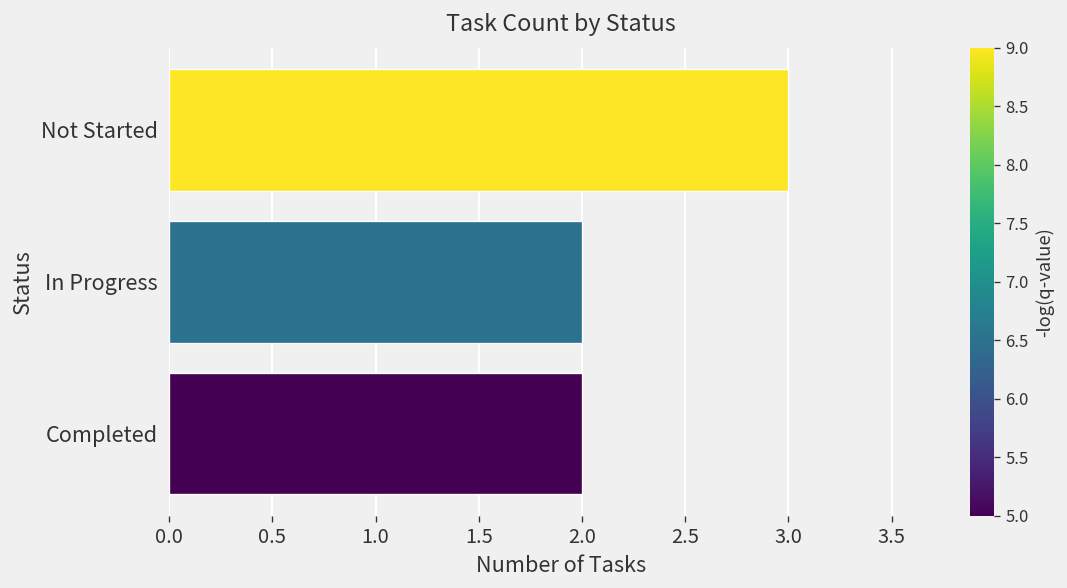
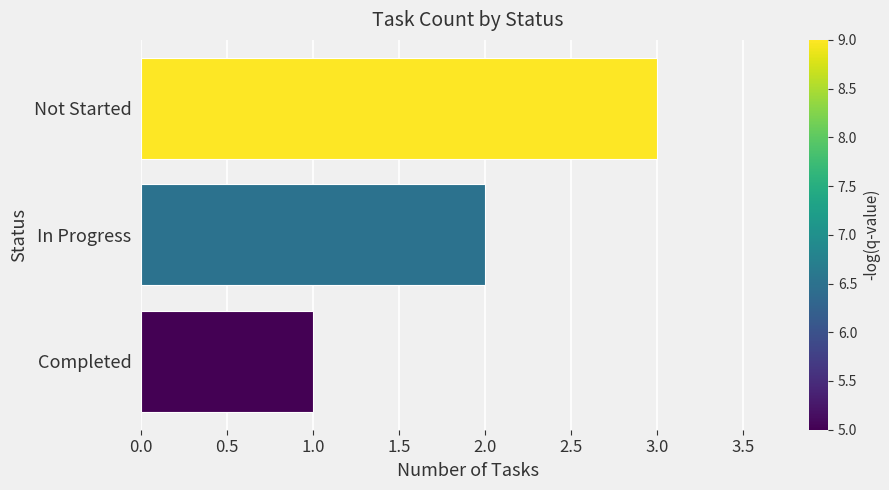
  {
    "Not Started": 3,
    "In Progress": 2,
-   "Completed": 2
+   "Completed": 1
  }
